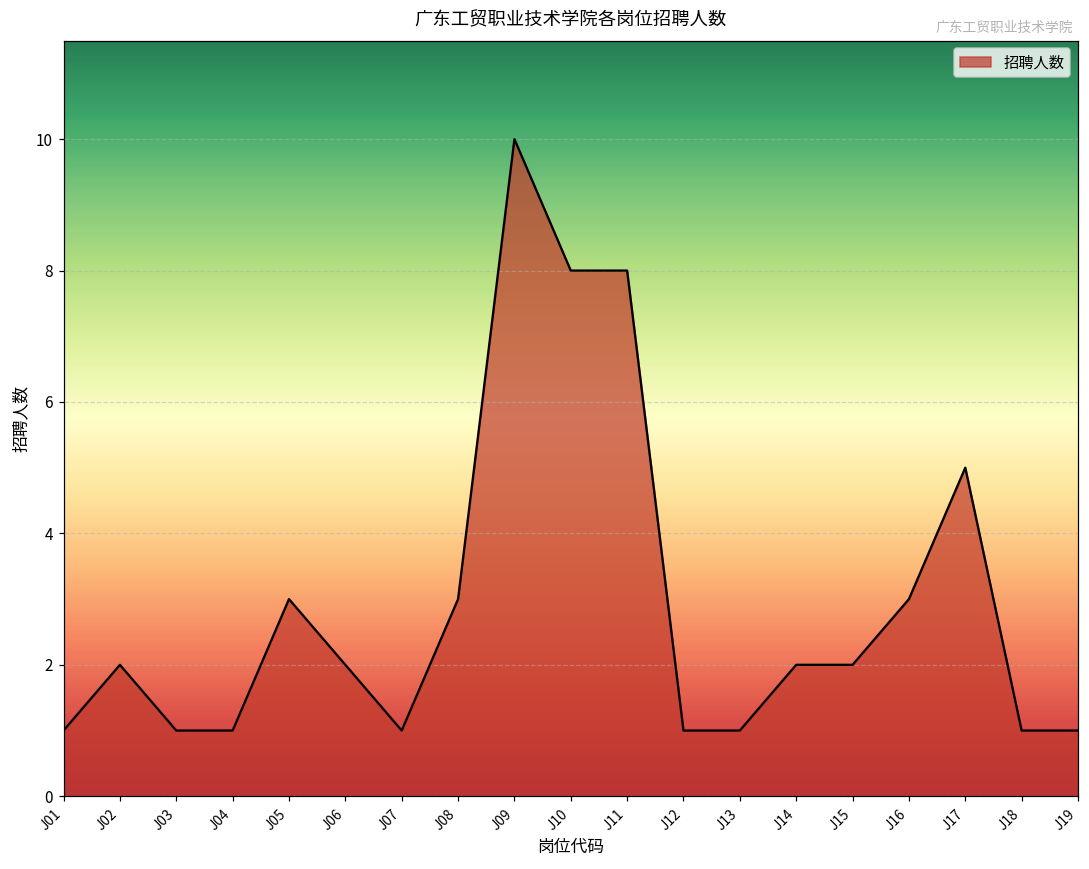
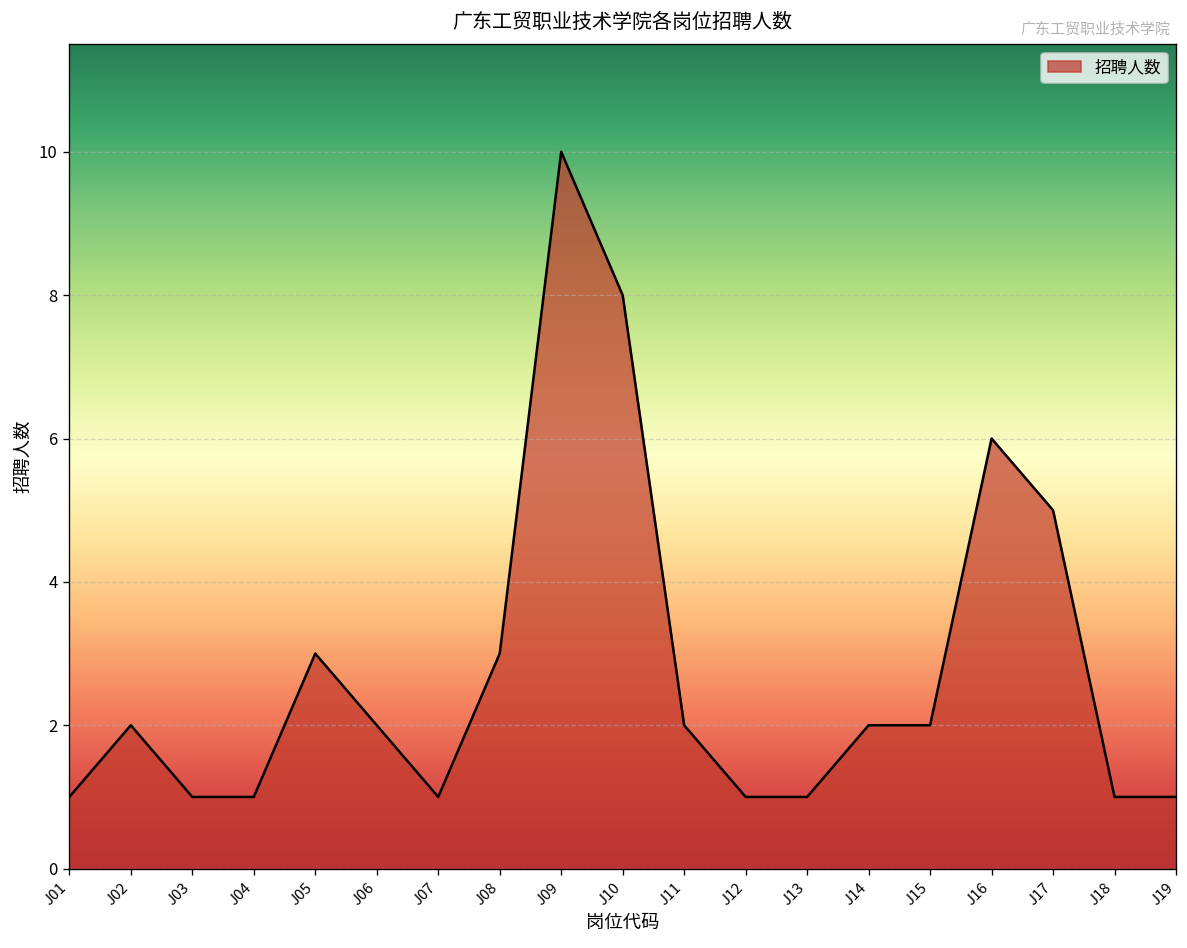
  {
    "J01": 1,
    "J02": 2,
    "J03": 1,
    "J04": 1,
    "J05": 3,
    "J06": 2,
    "J07": 1,
    "J08": 3,
    "J09": 10,
    "J10": 8,
-   "J11": 8,
+   "J11": 2,
    "J12": 1,
    "J13": 1,
    "J14": 2,
    "J15": 2,
-   "J16": 3,
+   "J16": 6,
    "J17": 5,
    "J18": 1,
    "J19": 1
  }
